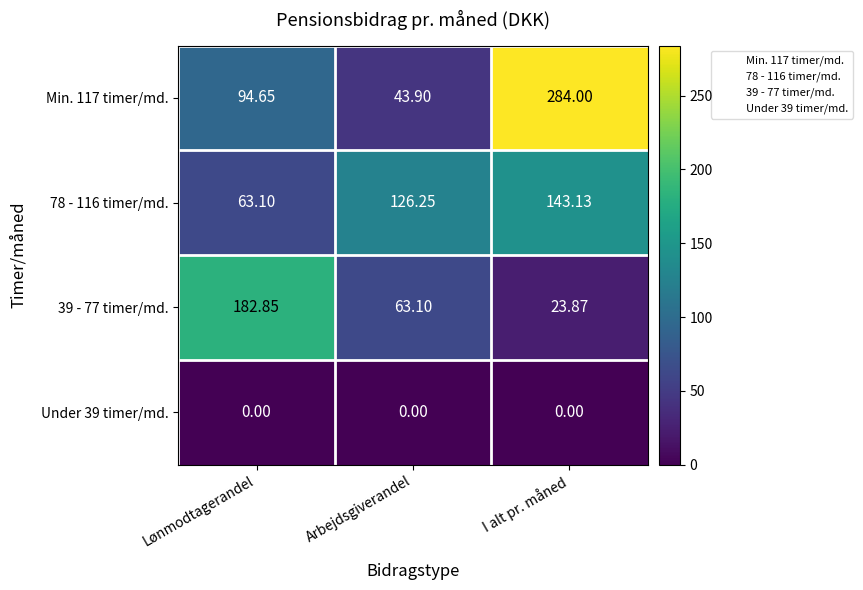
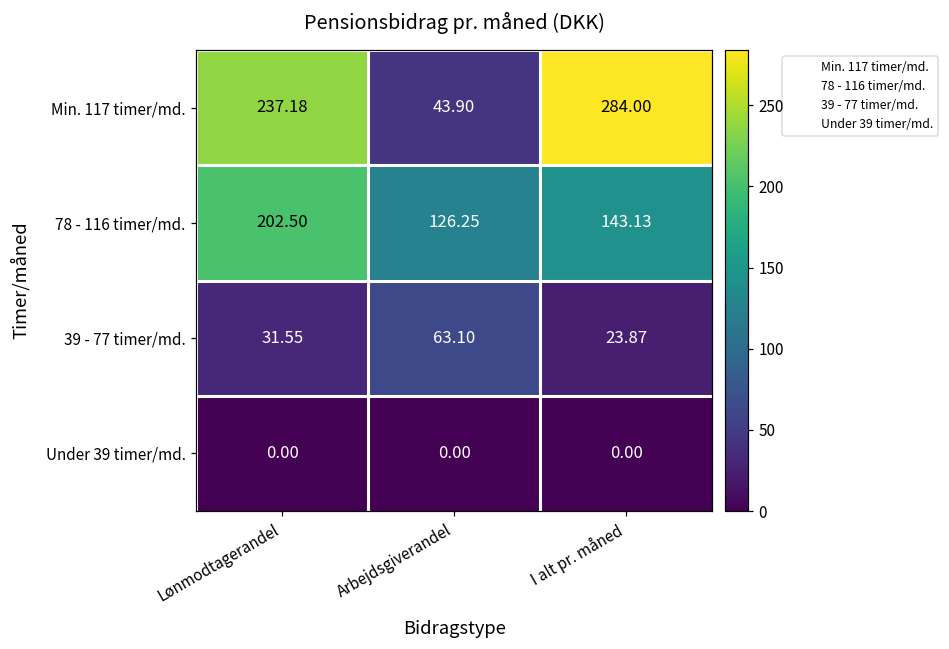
  {
    "Min. 117 timer/md.": {
-     "Lønmodtagerandel": 94.65,
+     "Lønmodtagerandel": 237.18,
      "Arbejdsgiverandel": 43.90,
      "I alt pr. måned": 284.00
    },
    "78 - 116 timer/md.": {
-     "Lønmodtagerandel": 63.10,
+     "Lønmodtagerandel": 202.50,
      "Arbejdsgiverandel": 126.25,
      "I alt pr. måned": 143.13
    },
    "39 - 77 timer/md.": {
-     "Lønmodtagerandel": 182.85,
+     "Lønmodtagerandel": 31.55,
      "Arbejdsgiverandel": 63.10,
      "I alt pr. måned": 23.87
    },
    "Under 39 timer/md.": {
      "Lønmodtagerandel": 0.00,
      "Arbejdsgiverandel": 0.00,
      "I alt pr. måned": 0.00
    }
  }
